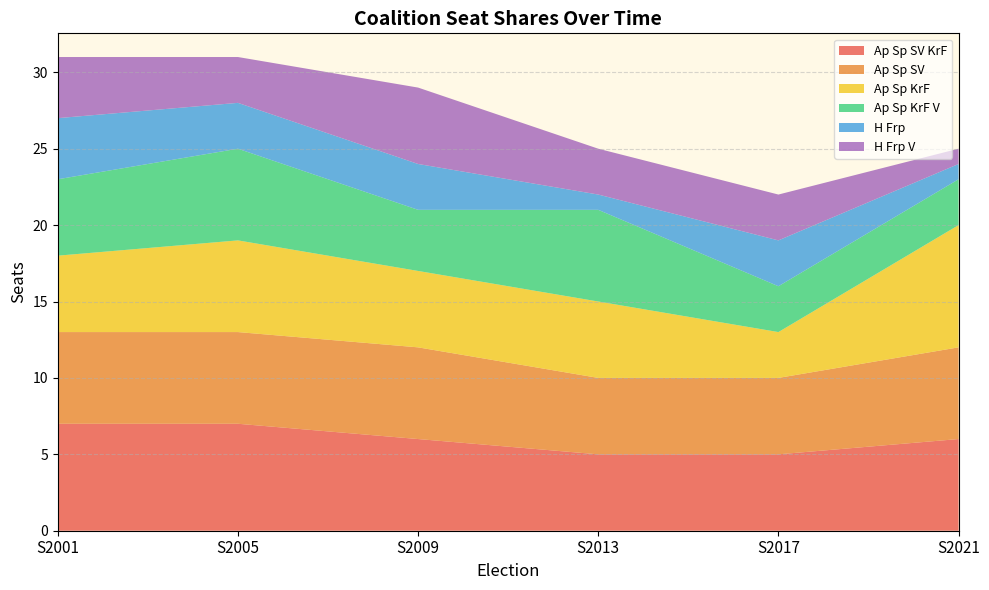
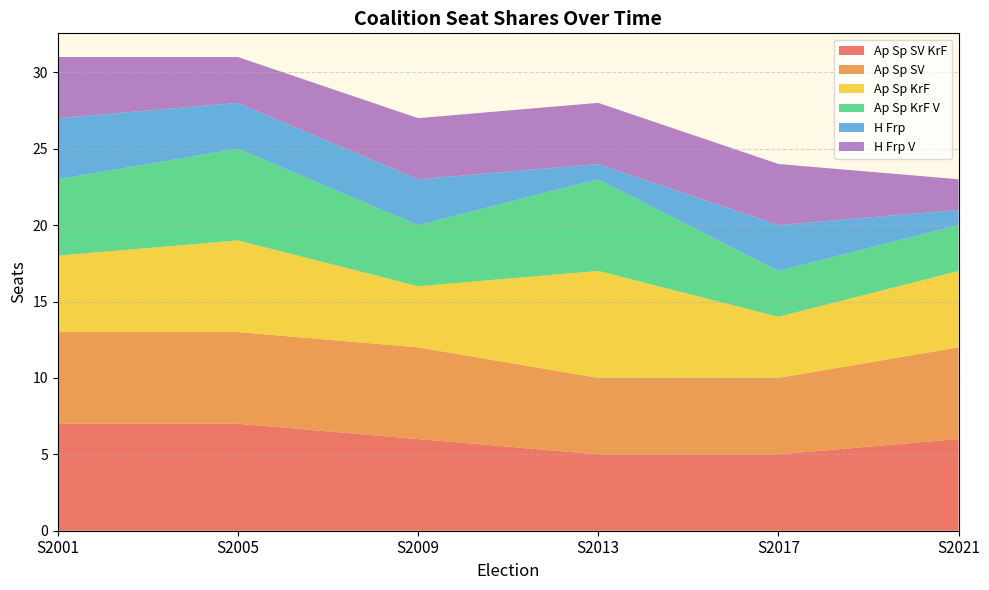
  {
    "Ap Sp KrF": {
      "S2001": 5,
      "S2005": 6,
-     "S2009": 5,
-     "S2013": 5,
-     "S2017": 3,
-     "S2021": 8
+     "S2009": 4,
+     "S2013": 7,
+     "S2017": 4,
+     "S2021": 5
    },
    "Ap Sp KrF V": {
      "S2001": 5,
      "S2005": 6,
      "S2009": 4,
      "S2013": 6,
      "S2017": 3,
      "S2021": 3
    },
    "H Frp": {
      "S2001": 4,
      "S2005": 3,
      "S2009": 3,
      "S2013": 1,
      "S2017": 3,
      "S2021": 1
    },
    "H Frp V": {
      "S2001": 4,
      "S2005": 3,
-     "S2009": 5,
-     "S2013": 3,
-     "S2017": 3,
-     "S2021": 1
+     "S2009": 4,
+     "S2013": 4,
+     "S2017": 4,
+     "S2021": 2
    }
  }
